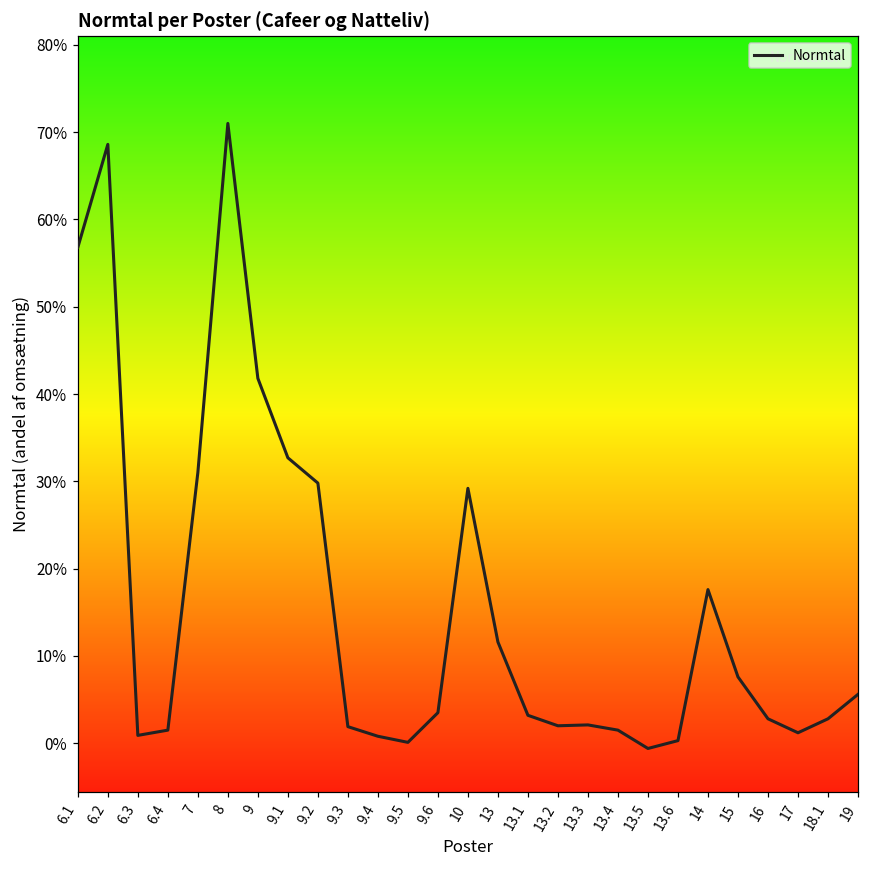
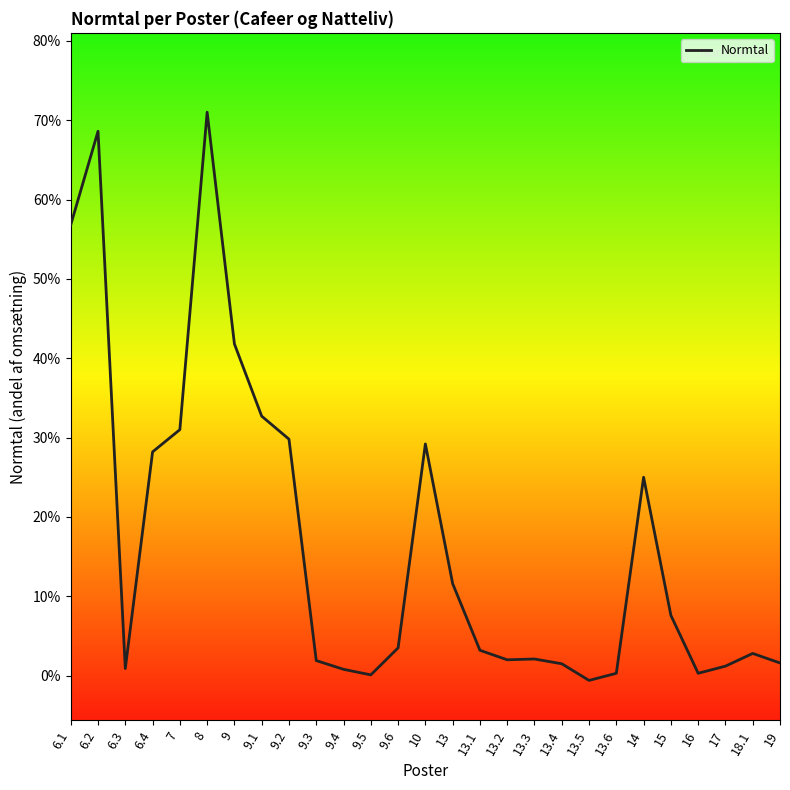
  {
    "6.1": "57%",
    "6.2": "69%",
    "6.3": "1%",
-   "6.4": "2%",
+   "6.4": "28%",
    "7": "31%",
    "8": "71%",
    "9": "42%",
    "9.1": "33%",
    "9.2": "30%",
    "9.3": "2%",
    "9.4": "1%",
    "9.5": "0%",
    "9.6": "4%",
    "10": "29%",
    "13": "12%",
    "13.1": "3%",
    "13.2": "2%",
    "13.3": "2%",
    "13.4": "2%",
    "13.5": "-1%",
    "13.6": "0%",
-   "14": "18%",
+   "14": "25%",
    "15": "8%",
-   "16": "3%",
+   "16": "0%",
    "17": "1%",
    "18.1": "3%",
-   "19": "6%"
+   "19": "2%"
  }
